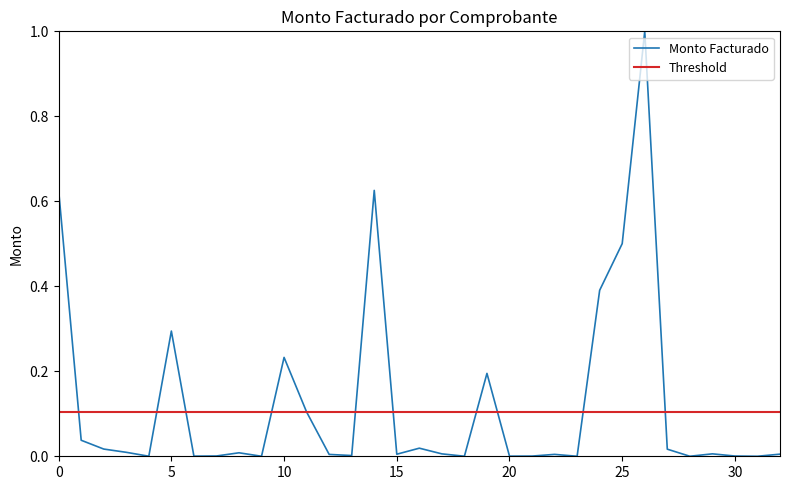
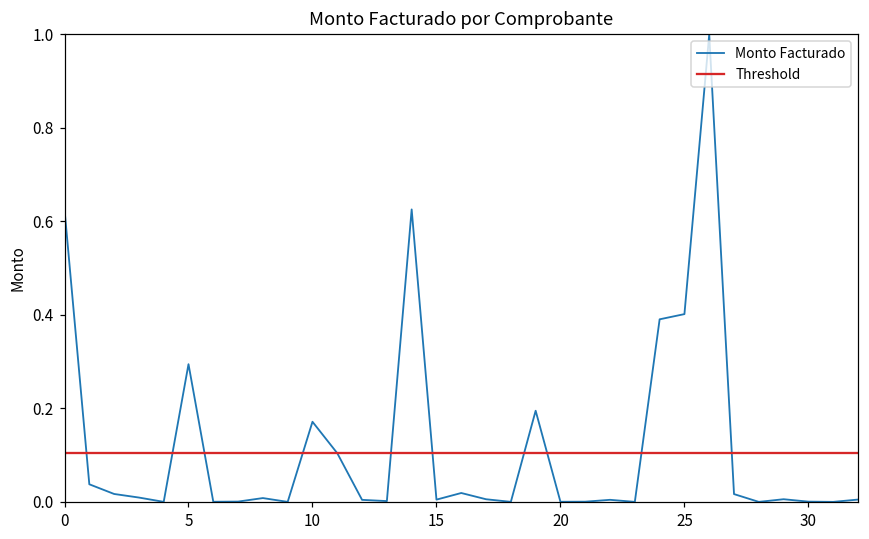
  {
    "Monto Facturado": {
      "0": 0.63,
      "5": 0.29,
-     "10": 0.23,
+     "10": 0.17,
      "15": 0.00,
      "20": 0.00,
-     "25": 0.50,
+     "25": 0.40,
      "30": 0.00
    },
    "Threshold": {
      "0": 0.10,
      "5": 0.10,
      "10": 0.10,
      "15": 0.10,
      "20": 0.10,
      "25": 0.10,
      "30": 0.10
    }
  }
